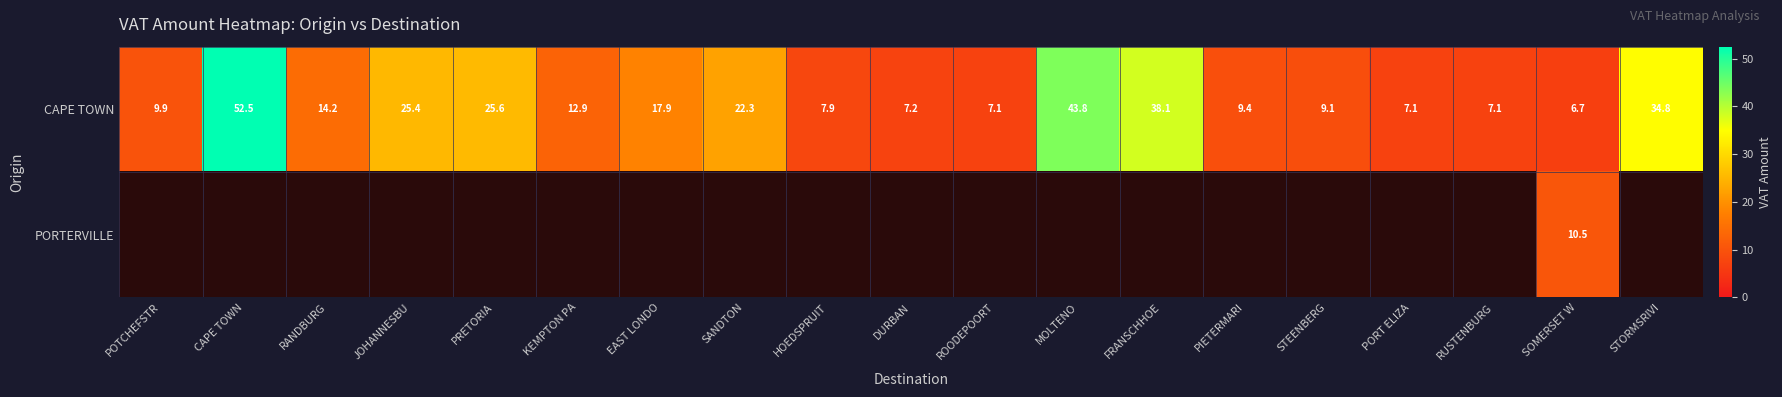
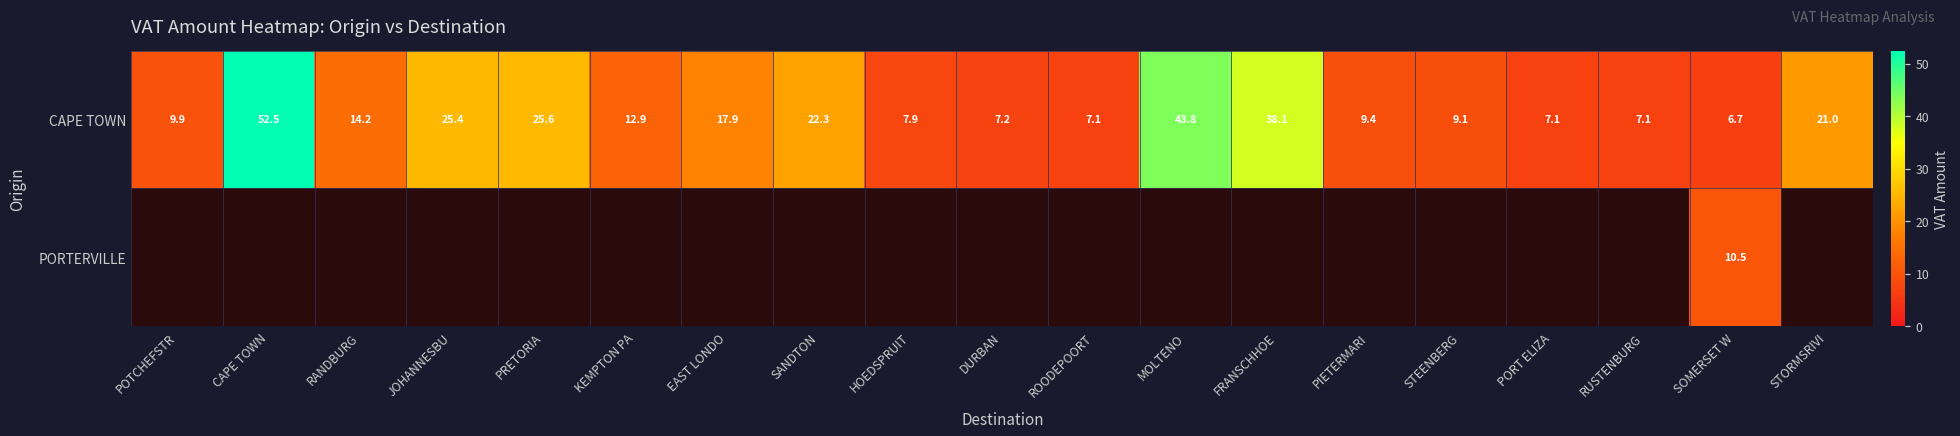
  {
    "CAPE TOWN": {
      "POTCHEFSTR": 9.9,
      "CAPE TOWN": 52.5,
      "RANDBURG": 14.2,
      "JOHANNESBU": 25.4,
      "PRETORIA": 25.6,
      "KEMPTON PA": 12.9,
      "EAST LONDO": 17.9,
      "SANDTON": 22.3,
      "HOEDSPRUIT": 7.9,
      "DURBAN": 7.2,
      "ROODEPOORT": 7.1,
      "MOLTENO": 43.8,
      "FRANSCHHOE": 38.1,
      "PIETERMARI": 9.4,
      "STEENBERG": 9.1,
      "PORT ELIZA": 7.1,
      "RUSTENBURG": 7.1,
      "SOMERSET W": 6.7,
-     "STORMSRIVI": 34.8
+     "STORMSRIVI": 21.0
    },
    "PORTERVILLE": {
      "SOMERSET W": 10.5
    }
  }
